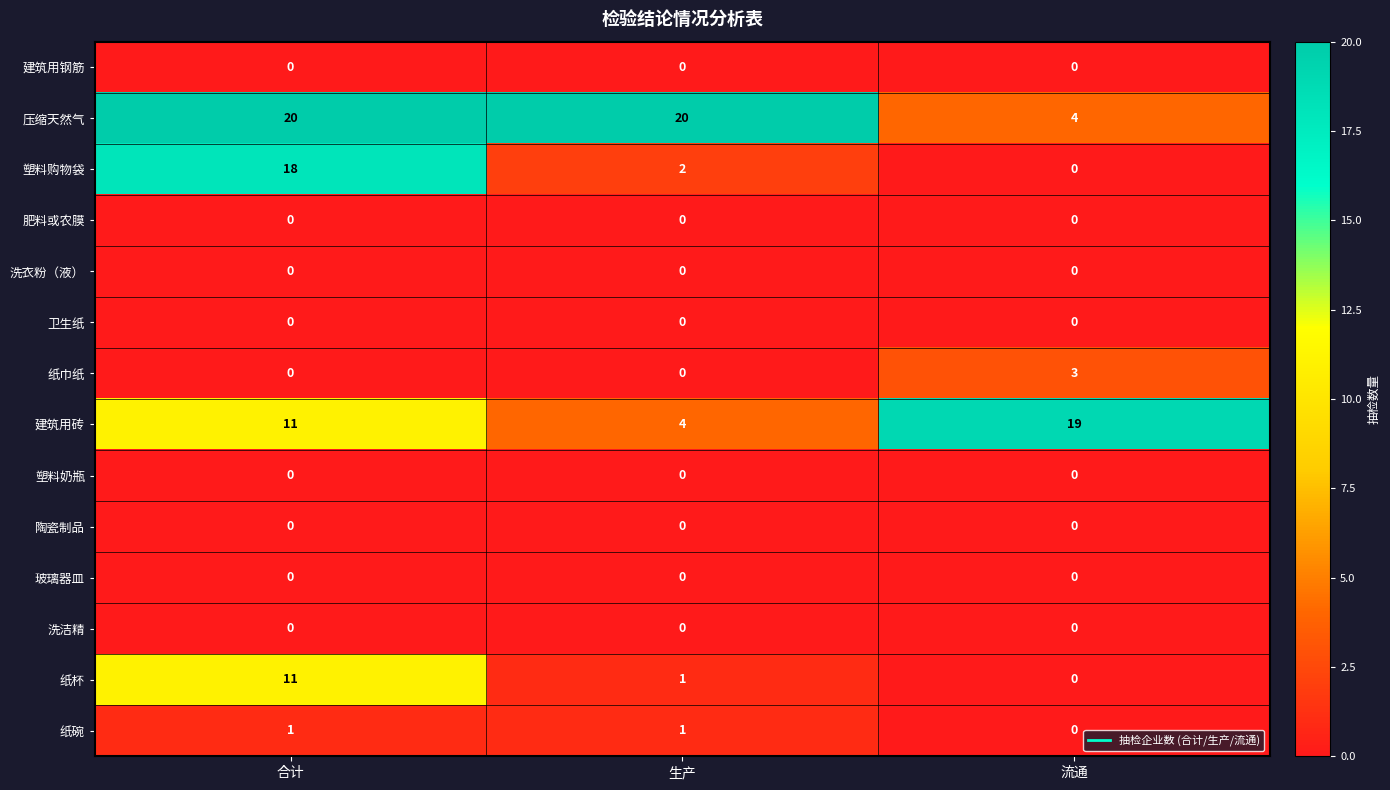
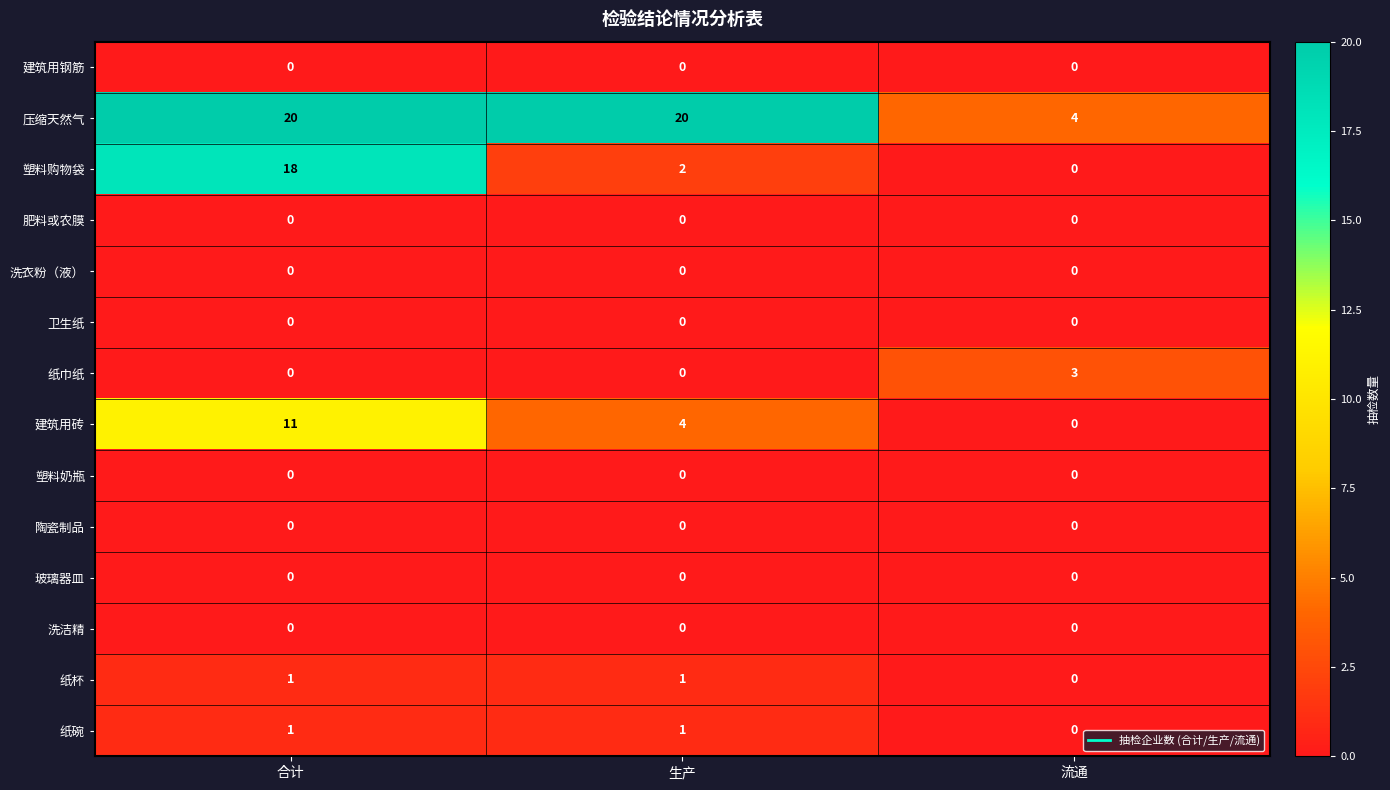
  {
    "建筑用钢筋": {
      "合计": 0,
      "生产": 0,
      "流通": 0
    },
    "压缩天然气": {
      "合计": 20,
      "生产": 20,
      "流通": 4
    },
    "塑料购物袋": {
      "合计": 18,
      "生产": 2,
      "流通": 0
    },
    "肥料或农膜": {
      "合计": 0,
      "生产": 0,
      "流通": 0
    },
    "洗衣粉（液）": {
      "合计": 0,
      "生产": 0,
      "流通": 0
    },
    "卫生纸": {
      "合计": 0,
      "生产": 0,
      "流通": 0
    },
    "纸巾纸": {
      "合计": 0,
      "生产": 0,
      "流通": 3
    },
    "建筑用砖": {
      "合计": 11,
      "生产": 4,
-     "流通": 19
+     "流通": 0
    },
    "塑料奶瓶": {
      "合计": 0,
      "生产": 0,
      "流通": 0
    },
    "陶瓷制品": {
      "合计": 0,
      "生产": 0,
      "流通": 0
    },
    "玻璃器皿": {
      "合计": 0,
      "生产": 0,
      "流通": 0
    },
    "洗洁精": {
      "合计": 0,
      "生产": 0,
      "流通": 0
    },
    "纸杯": {
-     "合计": 11,
+     "合计": 1,
      "生产": 1,
      "流通": 0
    },
    "纸碗": {
      "合计": 1,
      "生产": 1,
      "流通": 0
    }
  }
